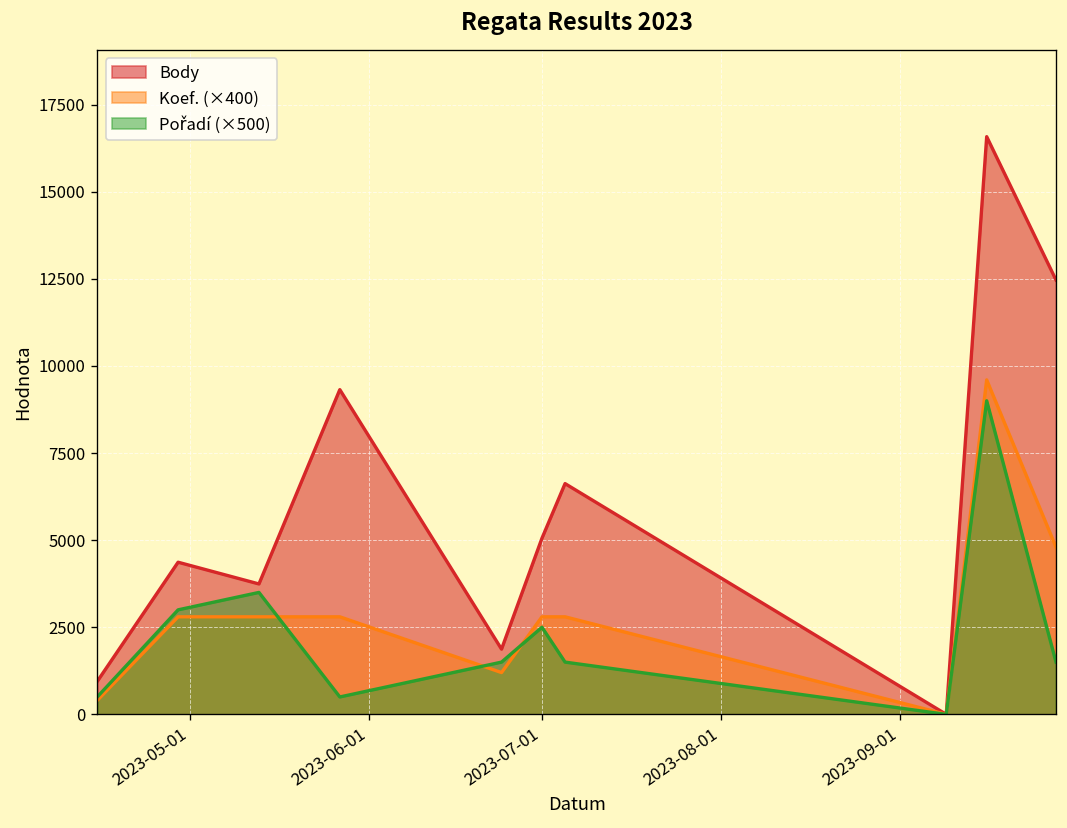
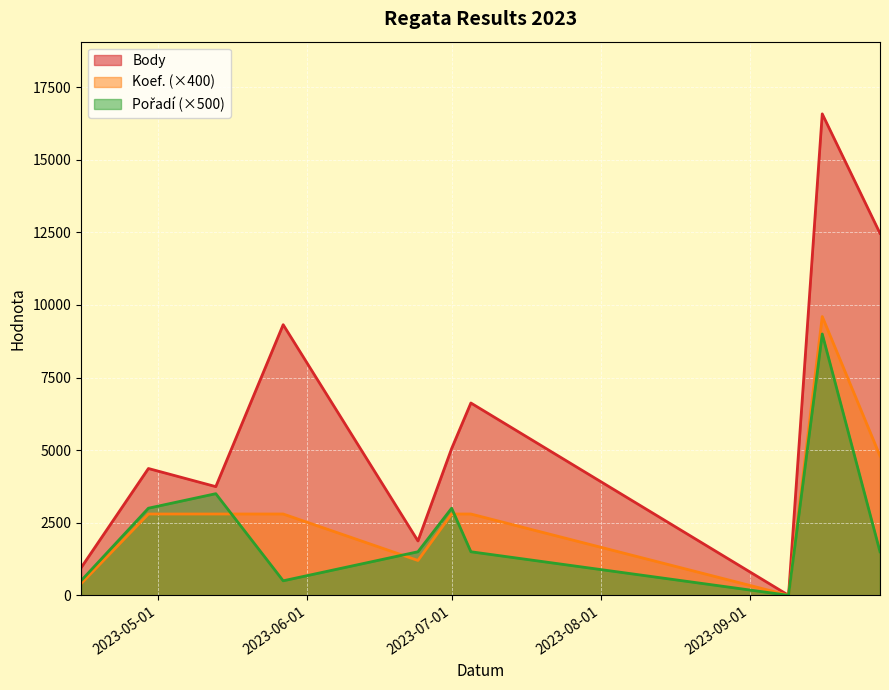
  {
    "Body": {
      "2023-07-01": 5100
    },
    "Koef. (×400)": {
      "2023-07-01": 2800
    },
    "Pořadí (×500)": {
-     "2023-07-01": 2500
+     "2023-07-01": 3000
    }
  }
